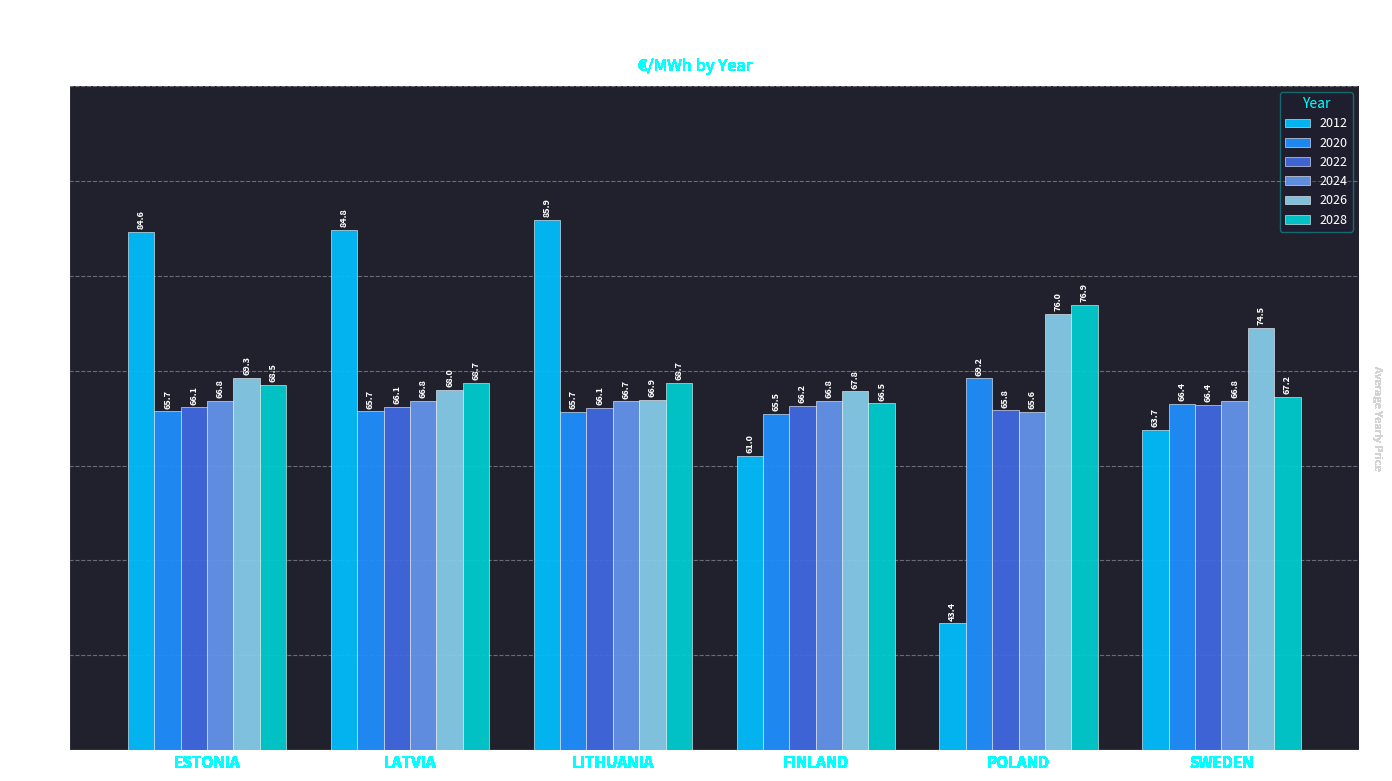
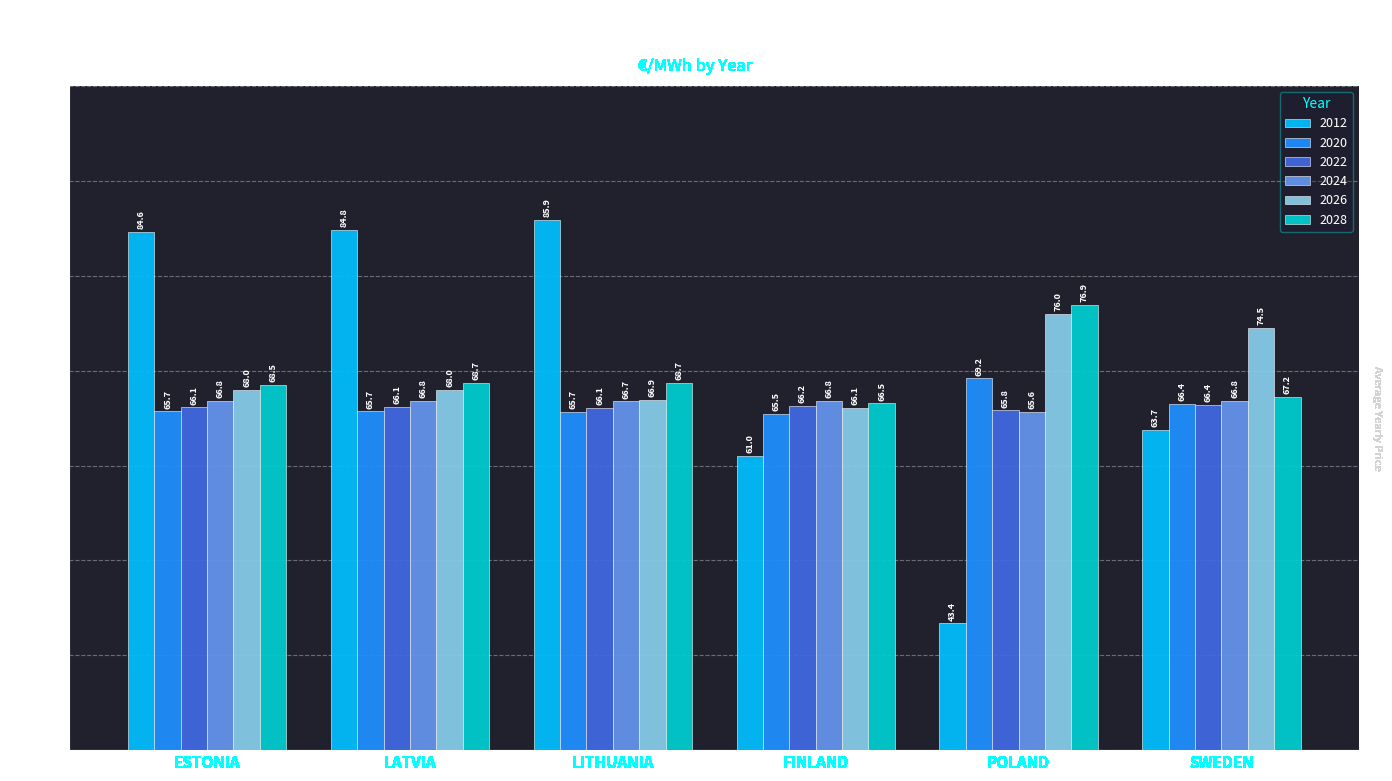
  {
    "2026": {
-     "ESTONIA": 69.3,
+     "ESTONIA": 68.0,
      "LATVIA": 68.0,
      "LITHUANIA": 66.9,
-     "FINLAND": 67.8,
+     "FINLAND": 66.1,
      "POLAND": 76.0,
      "SWEDEN": 74.5
    }
  }
